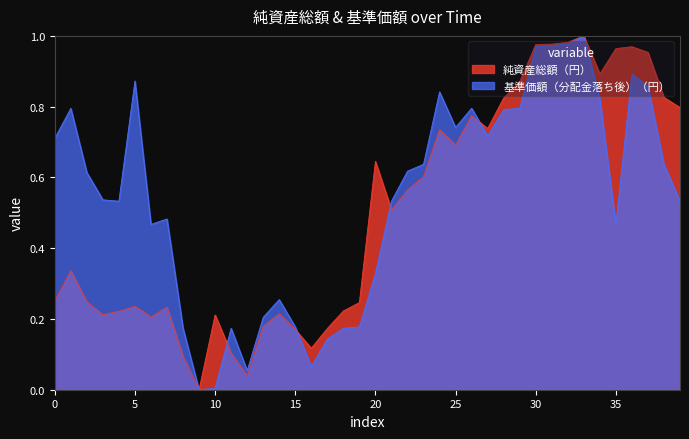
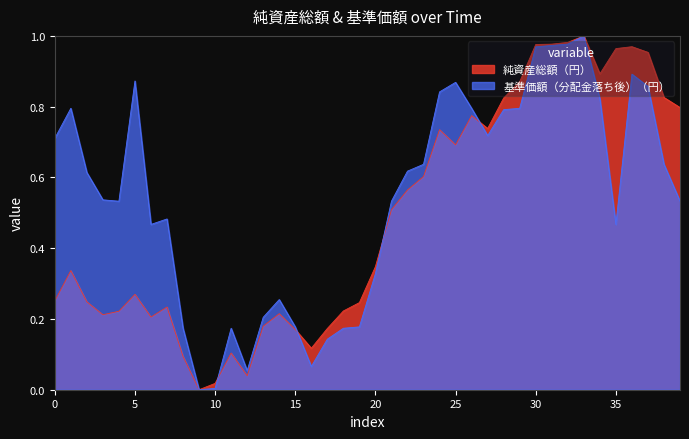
  {
    "純資産総額（円）": {
      "0": 0.25,
-     "5": 0.24,
-     "10": 0.21,
+     "5": 0.27,
+     "10": 0.02,
      "15": 0.17,
-     "20": 0.65,
+     "20": 0.35,
      "25": 0.69
    },
    "基準価額（分配金落ち後）（円）": {
      "0": 0.71,
      "5": 0.87,
      "10": 0.00,
      "15": 0.18,
      "20": 0.33,
-     "25": 0.74,
+     "25": 0.87,
      "35": 0.47
    }
  }
